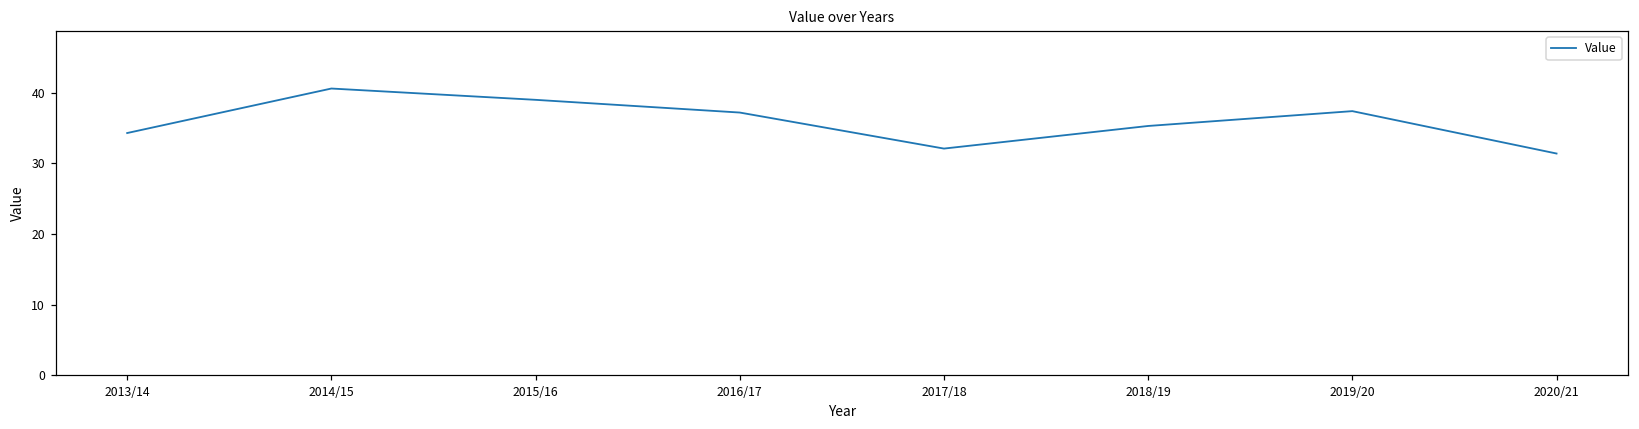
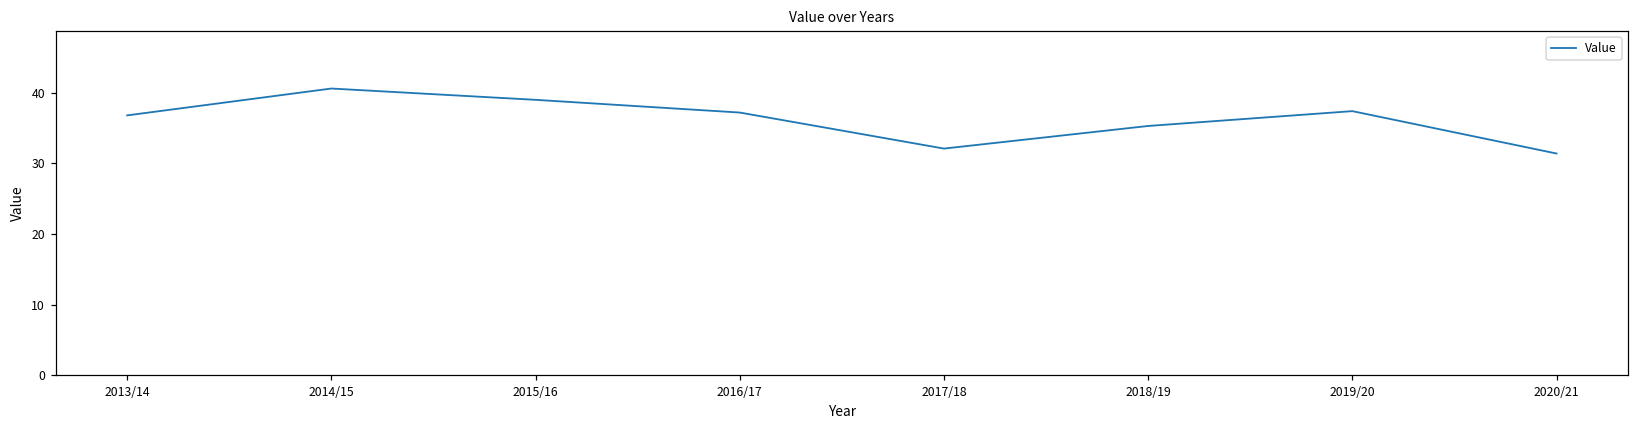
  {
-   "2013/14": 34,
+   "2013/14": 37,
    "2014/15": 41,
    "2015/16": 39,
    "2016/17": 37,
    "2017/18": 32,
    "2018/19": 35,
    "2019/20": 37,
    "2020/21": 31
  }
